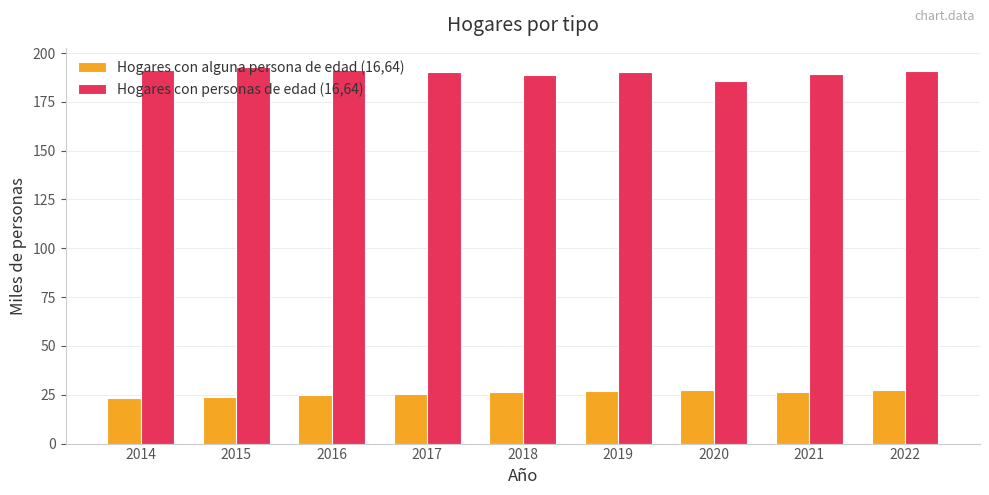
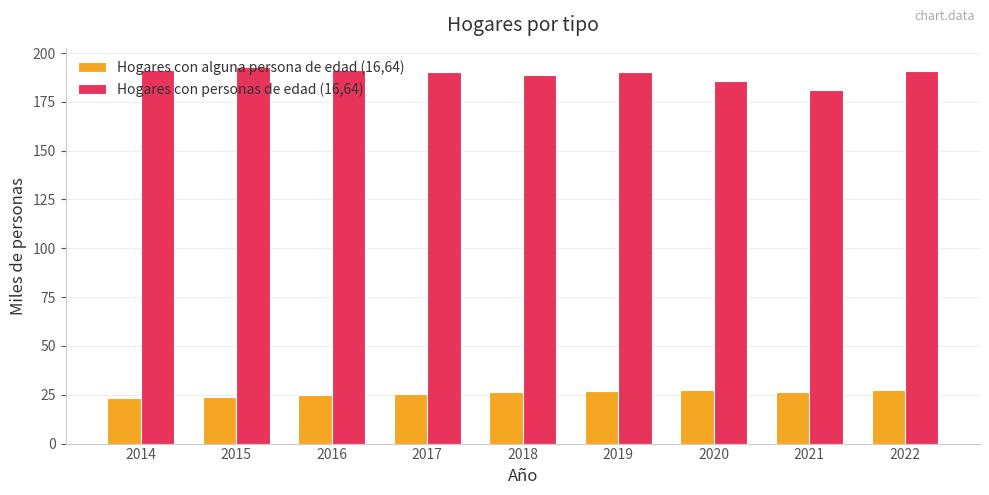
  {
    "Hogares con alguna persona de edad (16,64)": {
      "2014": 23,
      "2015": 24,
      "2016": 25,
      "2017": 25,
      "2018": 26,
      "2019": 27,
      "2020": 27,
      "2021": 27,
      "2022": 28
    },
    "Hogares con personas de edad (16,64)": {
      "2014": 191,
      "2015": 193,
      "2016": 191,
      "2017": 191,
      "2018": 189,
      "2019": 191,
      "2020": 186,
-     "2021": 190,
+     "2021": 181,
      "2022": 191
    }
  }
